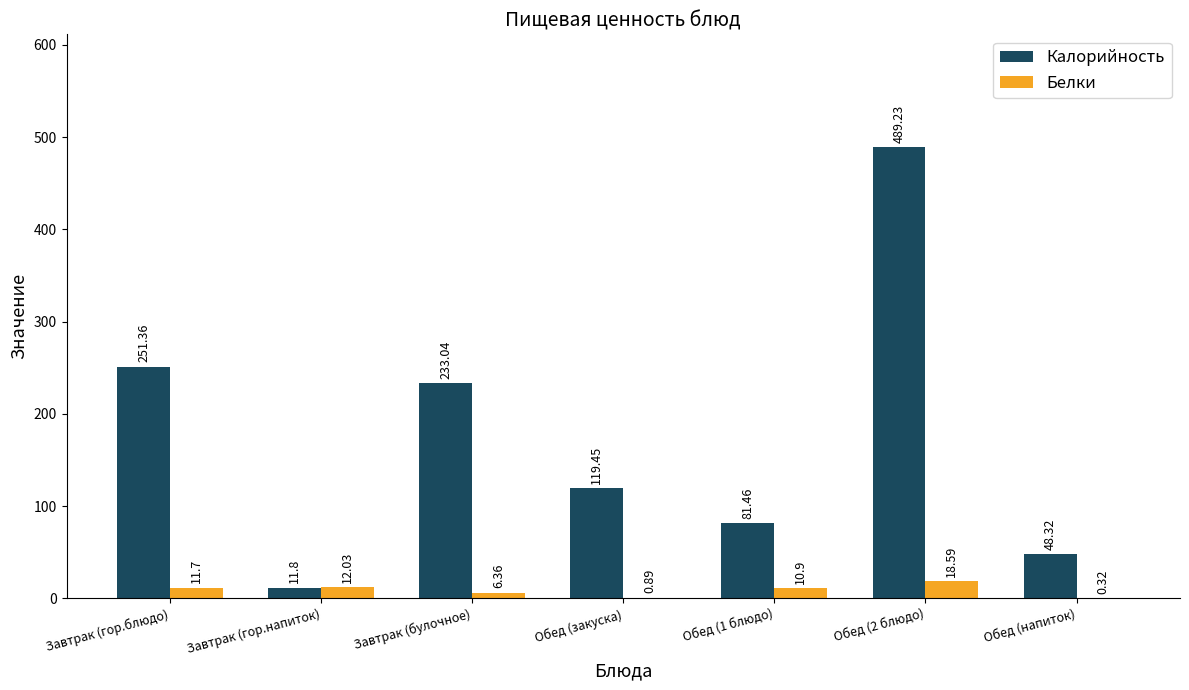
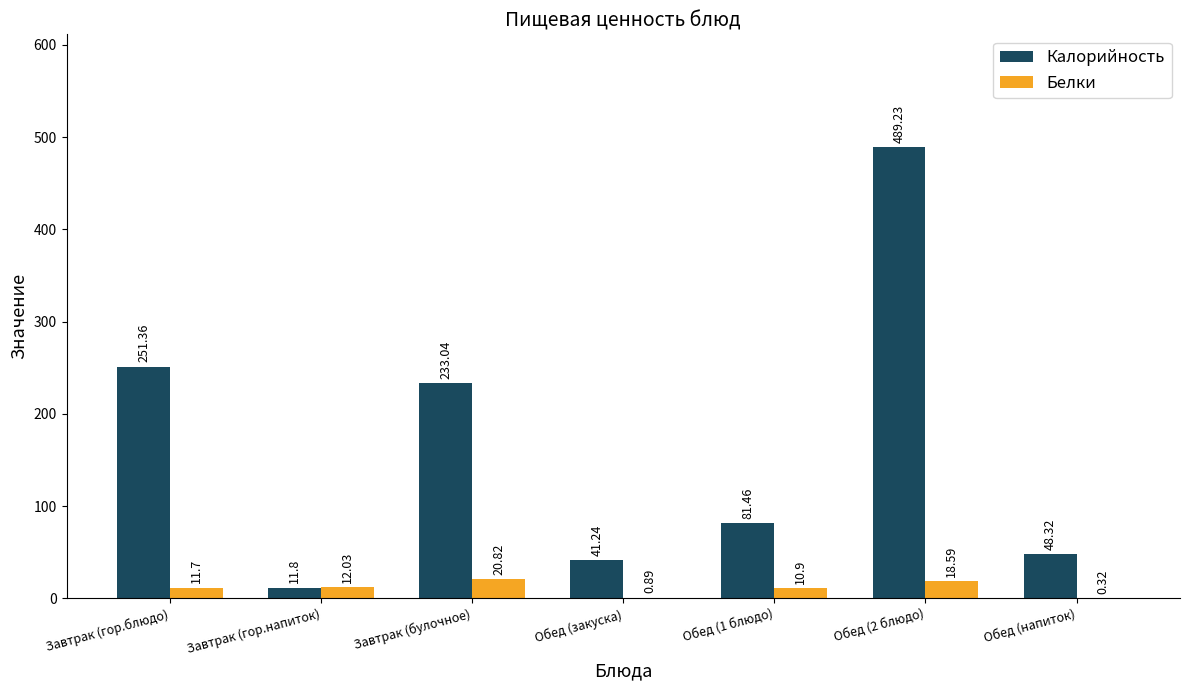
  {
    "Калорийность": {
      "Завтрак (гор.блюдо)": 251.36,
      "Завтрак (гор.напиток)": 11.8,
      "Завтрак (булочное)": 233.04,
-     "Обед (закуска)": 119.45,
+     "Обед (закуска)": 41.24,
      "Обед (1 блюдо)": 81.46,
      "Обед (2 блюдо)": 489.23,
      "Обед (напиток)": 48.32
    },
    "Белки": {
      "Завтрак (гор.блюдо)": 11.7,
      "Завтрак (гор.напиток)": 12.03,
-     "Завтрак (булочное)": 6.36,
+     "Завтрак (булочное)": 20.82,
      "Обед (закуска)": 0.89,
      "Обед (1 блюдо)": 10.9,
      "Обед (2 блюдо)": 18.59,
      "Обед (напиток)": 0.32
    }
  }
